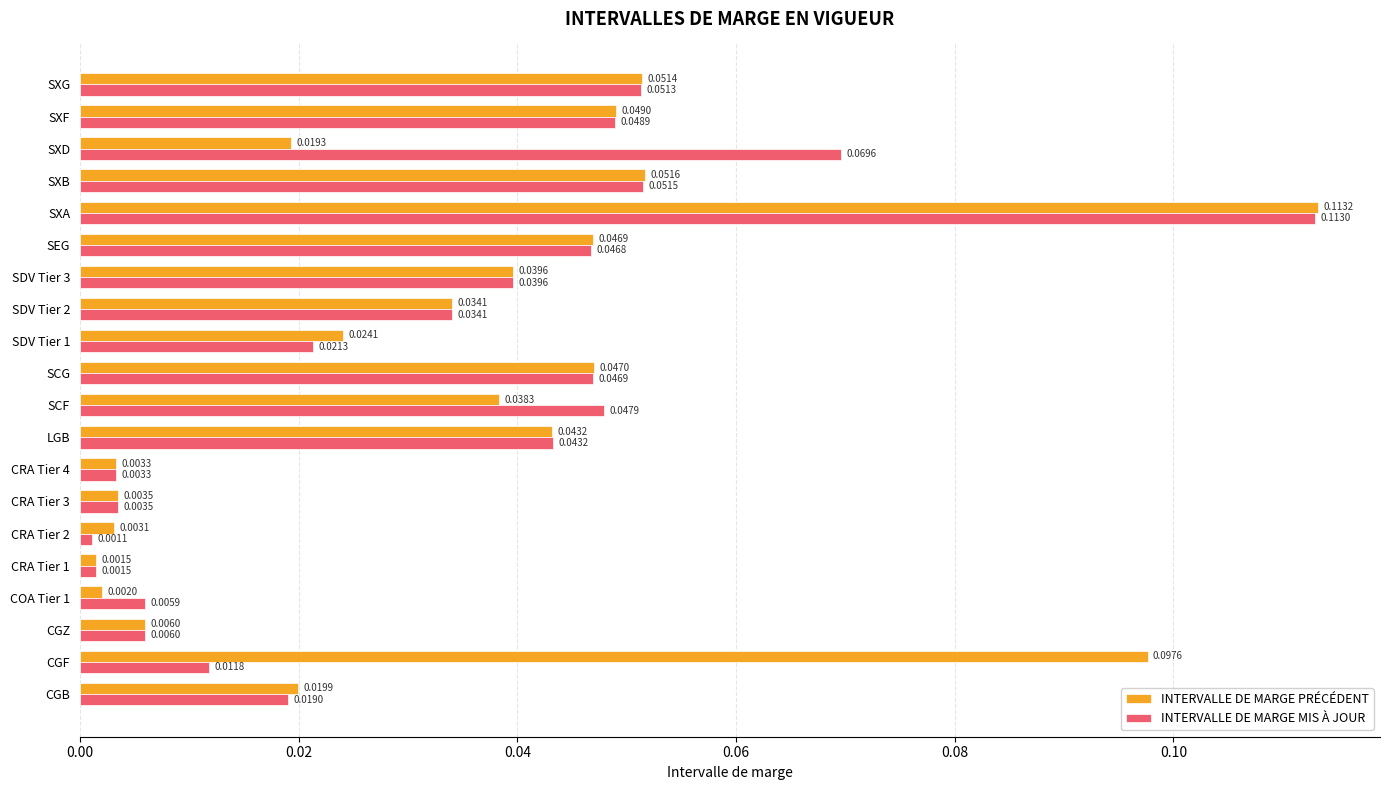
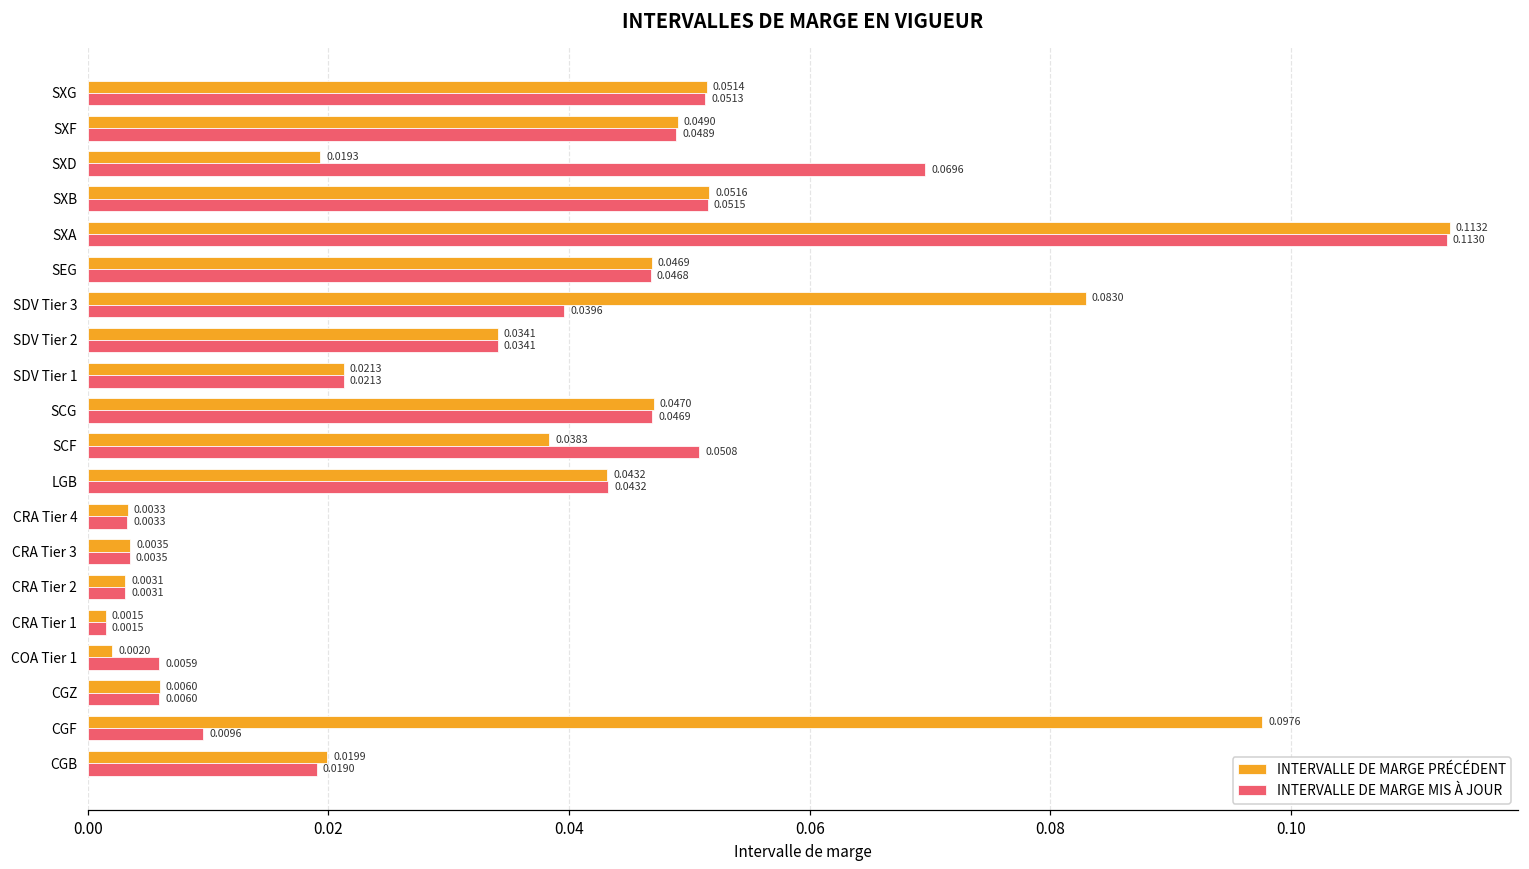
  {
    "INTERVALLE DE MARGE PRÉCÉDENT": {
      "SXG": 0.0514,
      "SXF": 0.0490,
      "SXD": 0.0193,
      "SXB": 0.0516,
      "SXA": 0.1132,
      "SEG": 0.0469,
-     "SDV Tier 3": 0.0396,
+     "SDV Tier 3": 0.0830,
      "SDV Tier 2": 0.0341,
-     "SDV Tier 1": 0.0241,
+     "SDV Tier 1": 0.0213,
      "SCG": 0.0470,
      "SCF": 0.0383,
      "LGB": 0.0432,
      "CRA Tier 4": 0.0033,
      "CRA Tier 3": 0.0035,
      "CRA Tier 2": 0.0031,
      "CRA Tier 1": 0.0015,
      "COA Tier 1": 0.0020,
      "CGZ": 0.0060,
      "CGF": 0.0976,
      "CGB": 0.0199
    },
    "INTERVALLE DE MARGE MIS À JOUR": {
      "SXG": 0.0513,
      "SXF": 0.0489,
      "SXD": 0.0696,
      "SXB": 0.0515,
      "SXA": 0.1130,
      "SEG": 0.0468,
      "SDV Tier 3": 0.0396,
      "SDV Tier 2": 0.0341,
      "SDV Tier 1": 0.0213,
      "SCG": 0.0469,
-     "SCF": 0.0479,
+     "SCF": 0.0508,
      "LGB": 0.0432,
      "CRA Tier 4": 0.0033,
      "CRA Tier 3": 0.0035,
-     "CRA Tier 2": 0.0011,
+     "CRA Tier 2": 0.0031,
      "CRA Tier 1": 0.0015,
      "COA Tier 1": 0.0059,
      "CGZ": 0.0060,
-     "CGF": 0.0118,
+     "CGF": 0.0096,
      "CGB": 0.0190
    }
  }
